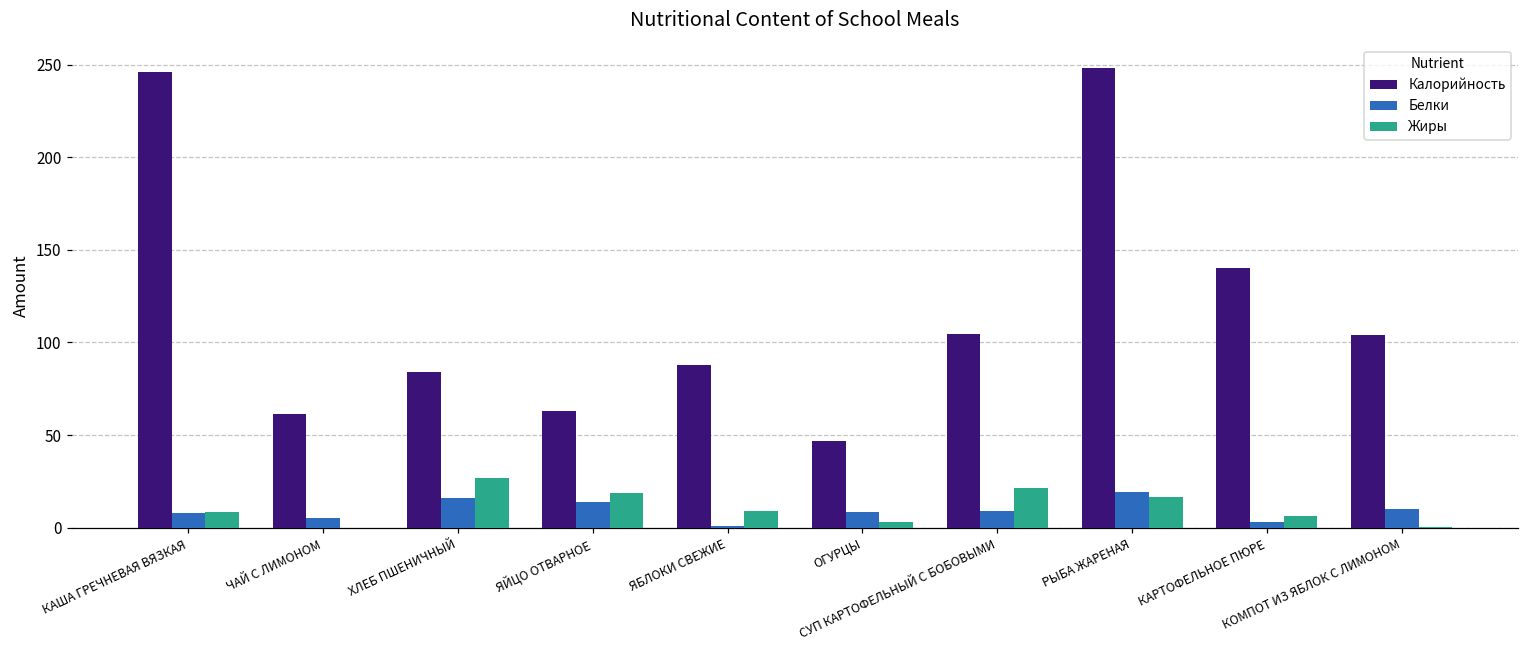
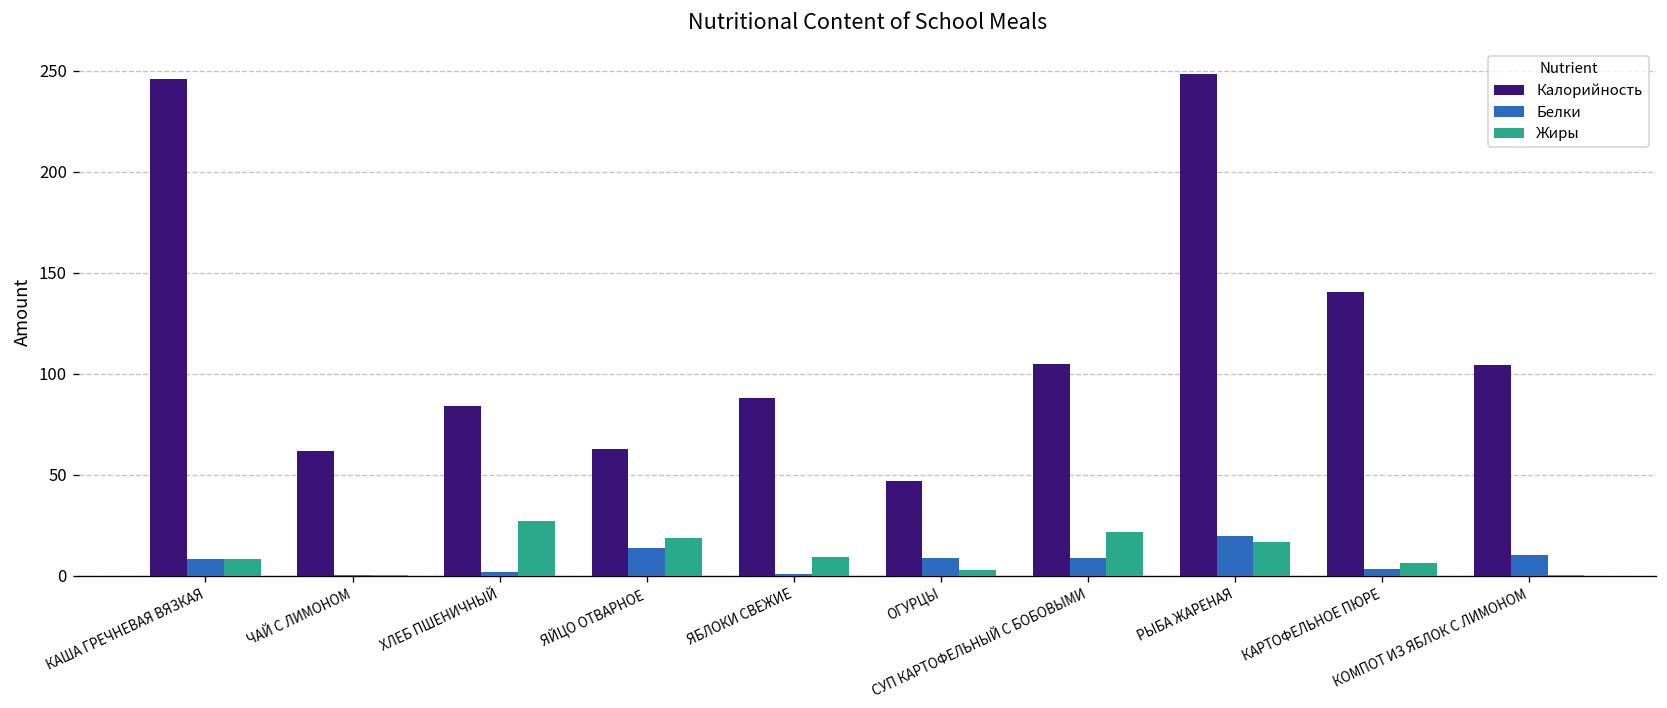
  {
    "Калорийность": {
      "КАША ГРЕЧНЕВАЯ ВЯЗКАЯ": 246,
      "ЧАЙ С ЛИМОНОМ": 62,
      "ХЛЕБ ПШЕНИЧНЫЙ": 84,
      "ЯЙЦО ОТВАРНОЕ": 63,
      "ЯБЛОКИ СВЕЖИЕ": 88,
      "ОГУРЦЫ": 47,
      "СУП КАРТОФЕЛЬНЫЙ С БОБОВЫМИ": 105,
      "РЫБА ЖАРЕНАЯ": 248,
      "КАРТОФЕЛЬНОЕ ПЮРЕ": 140,
      "КОМПОТ ИЗ ЯБЛОК С ЛИМОНОМ": 104
    },
    "Белки": {
      "КАША ГРЕЧНЕВАЯ ВЯЗКАЯ": 8,
-     "ЧАЙ С ЛИМОНОМ": 5,
-     "ХЛЕБ ПШЕНИЧНЫЙ": 16,
+     "ЧАЙ С ЛИМОНОМ": 0,
+     "ХЛЕБ ПШЕНИЧНЫЙ": 2,
      "ЯЙЦО ОТВАРНОЕ": 14,
      "ОГУРЦЫ": 9,
      "СУП КАРТОФЕЛЬНЫЙ С БОБОВЫМИ": 9,
      "РЫБА ЖАРЕНАЯ": 19,
      "КАРТОФЕЛЬНОЕ ПЮРЕ": 3,
      "КОМПОТ ИЗ ЯБЛОК С ЛИМОНОМ": 10
    },
    "Жиры": {
      "КАША ГРЕЧНЕВАЯ ВЯЗКАЯ": 8,
      "ХЛЕБ ПШЕНИЧНЫЙ": 27,
      "ЯЙЦО ОТВАРНОЕ": 19,
      "ЯБЛОКИ СВЕЖИЕ": 9,
      "ОГУРЦЫ": 3,
      "СУП КАРТОФЕЛЬНЫЙ С БОБОВЫМИ": 21,
      "РЫБА ЖАРЕНАЯ": 17,
      "КАРТОФЕЛЬНОЕ ПЮРЕ": 6
    }
  }
